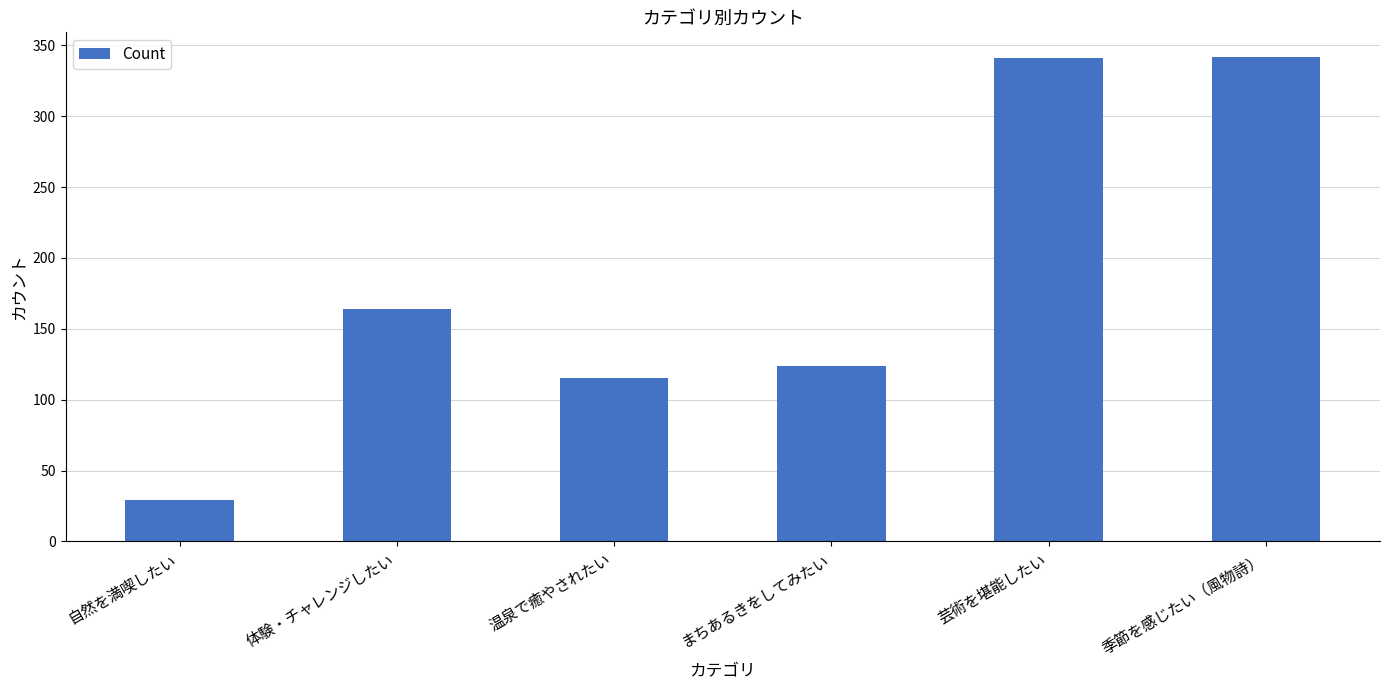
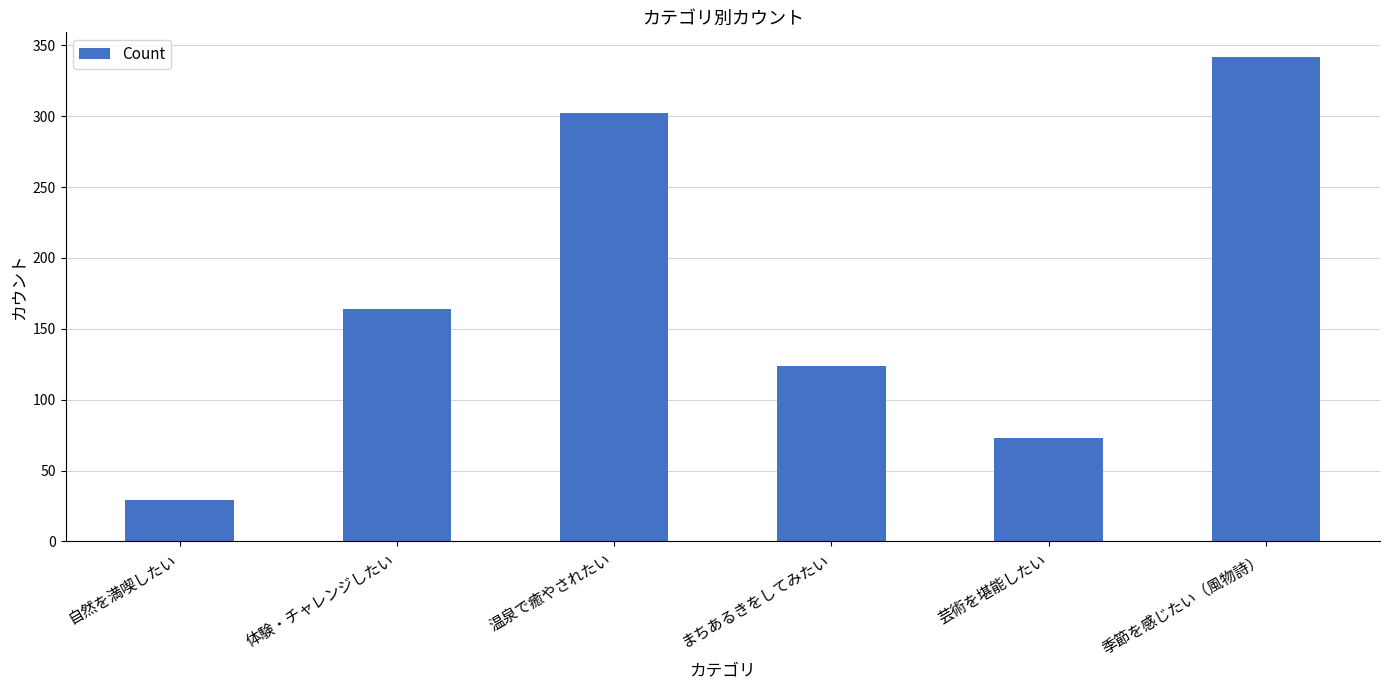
  {
    "自然を満喫したい": 29,
    "体験・チャレンジしたい": 164,
-   "温泉で癒やされたい": 115,
+   "温泉で癒やされたい": 302,
    "まちあるきをしてみたい": 124,
-   "芸術を堪能したい": 341,
+   "芸術を堪能したい": 73,
    "季節を感じたい（風物詩）": 342
  }
